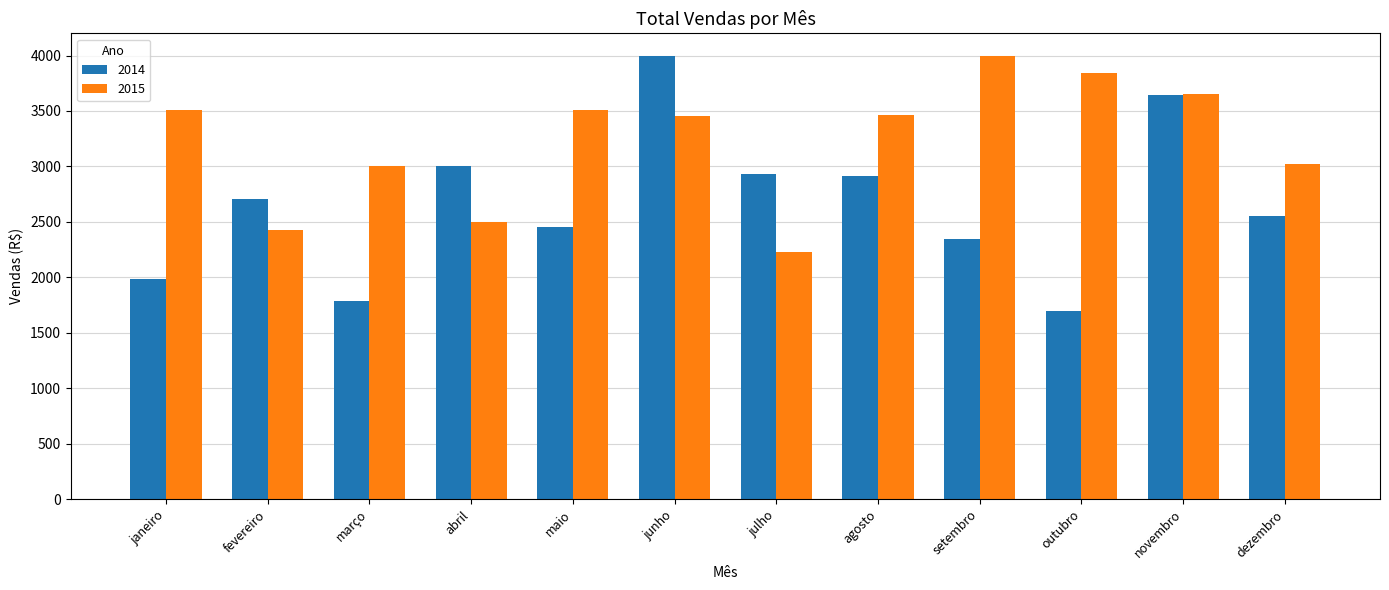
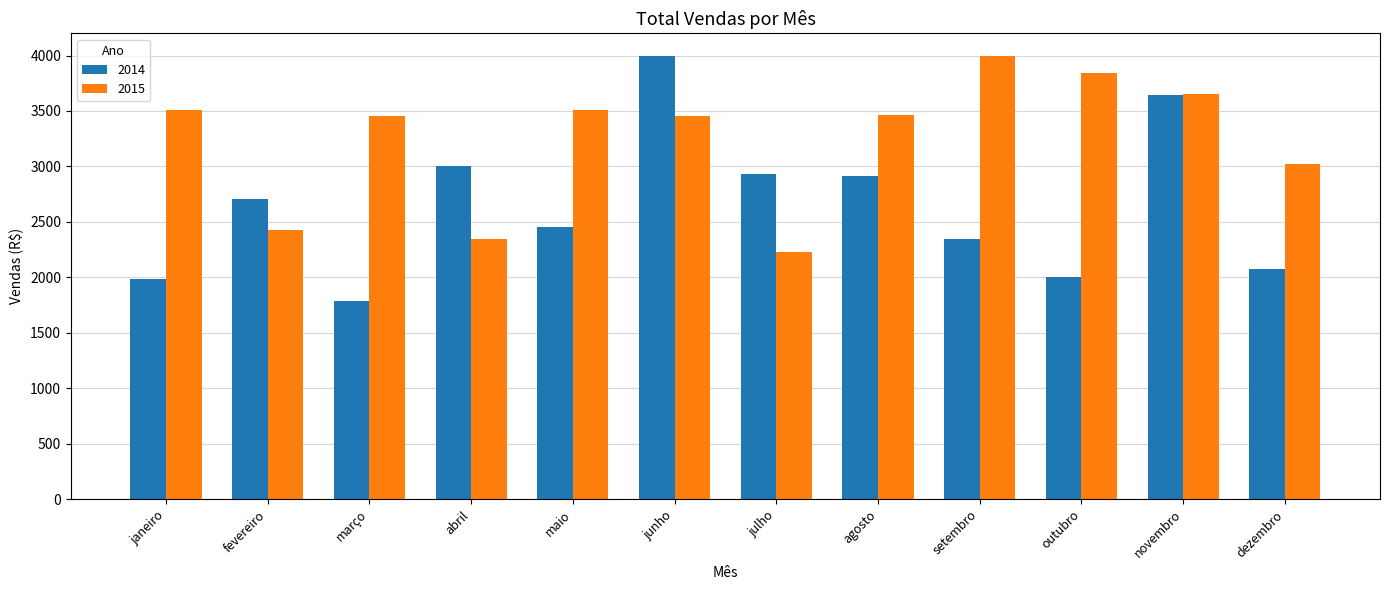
  {
    "2014": {
      "janeiro": 1980,
      "fevereiro": 2710,
      "março": 1790,
      "abril": 3000,
      "maio": 2450,
      "junho": 4000,
      "julho": 2930,
      "agosto": 2910,
      "setembro": 2350,
-     "outubro": 1690,
+     "outubro": 2000,
      "novembro": 3640,
-     "dezembro": 2560
+     "dezembro": 2080
    },
    "2015": {
      "janeiro": 3510,
      "fevereiro": 2420,
-     "março": 3000,
-     "abril": 2500,
+     "março": 3450,
+     "abril": 2340,
      "maio": 3500,
      "junho": 3450,
      "julho": 2230,
      "agosto": 3460,
      "setembro": 4000,
      "outubro": 3850,
      "novembro": 3650,
      "dezembro": 3020
    }
  }
